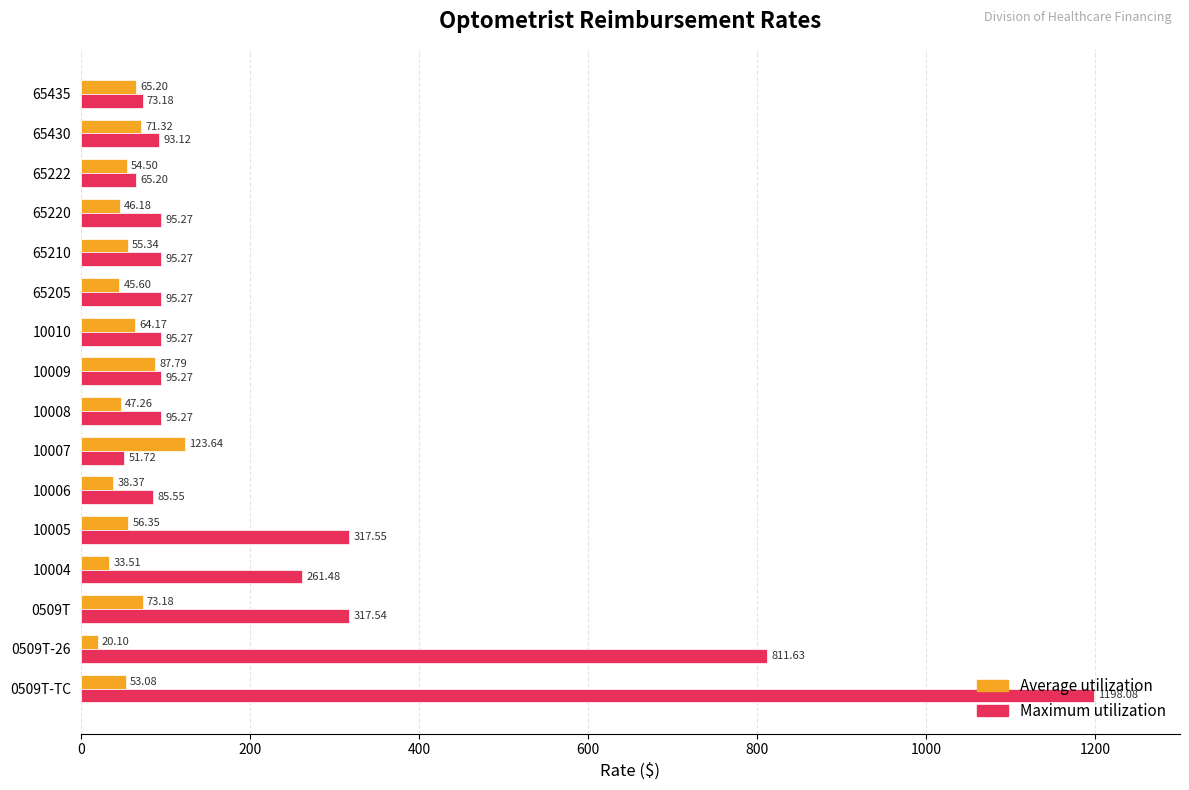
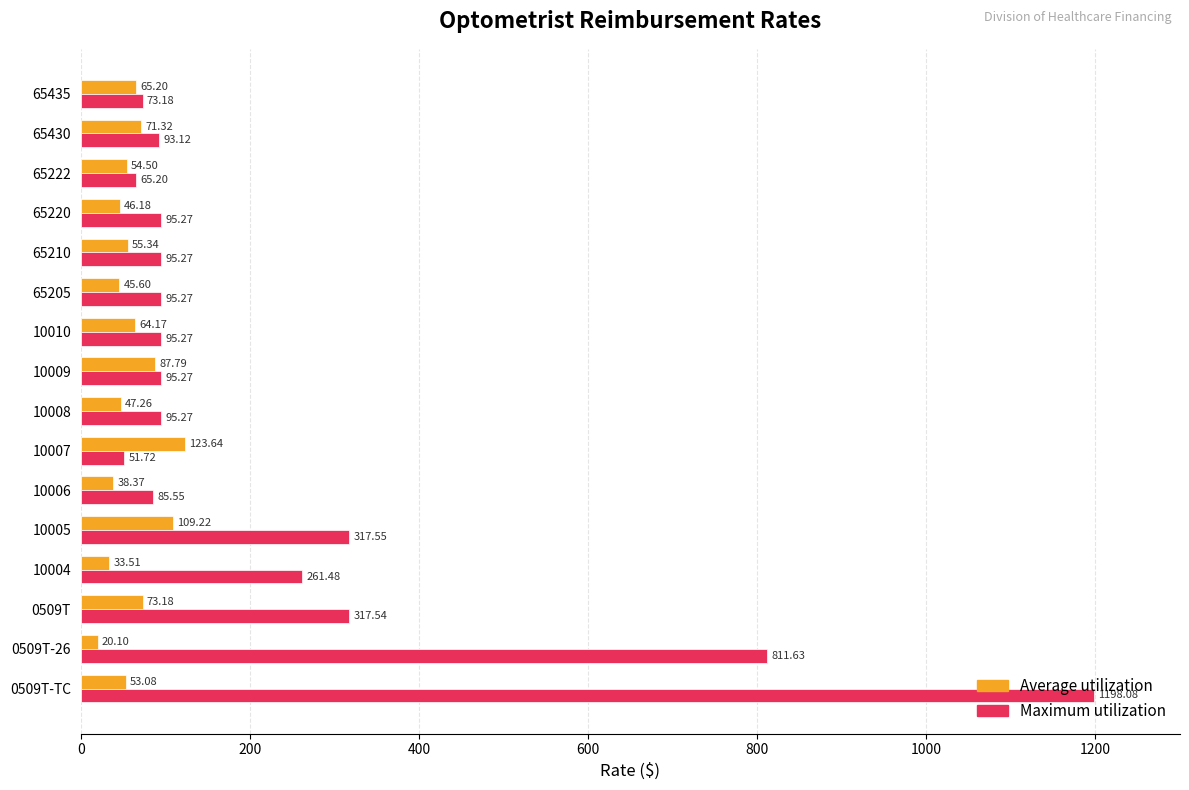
  {
    "Average utilization": {
      "65435": 65.20,
      "65430": 71.32,
      "65222": 54.50,
      "65220": 46.18,
      "65210": 55.34,
      "65205": 45.60,
      "10010": 64.17,
      "10009": 87.79,
      "10008": 47.26,
      "10007": 123.64,
      "10006": 38.37,
-     "10005": 56.35,
+     "10005": 109.22,
      "10004": 33.51,
      "0509T": 73.18,
      "0509T-26": 20.10,
      "0509T-TC": 53.08
    },
    "Maximum utilization": {
      "65435": 73.18,
      "65430": 93.12,
      "65222": 65.20,
      "65220": 95.27,
      "65210": 95.27,
      "65205": 95.27,
      "10010": 95.27,
      "10009": 95.27,
      "10008": 95.27,
      "10007": 51.72,
      "10006": 85.55,
      "10005": 317.55,
      "10004": 261.48,
      "0509T": 317.54,
      "0509T-26": 811.63,
      "0509T-TC": 1198.08
    }
  }
